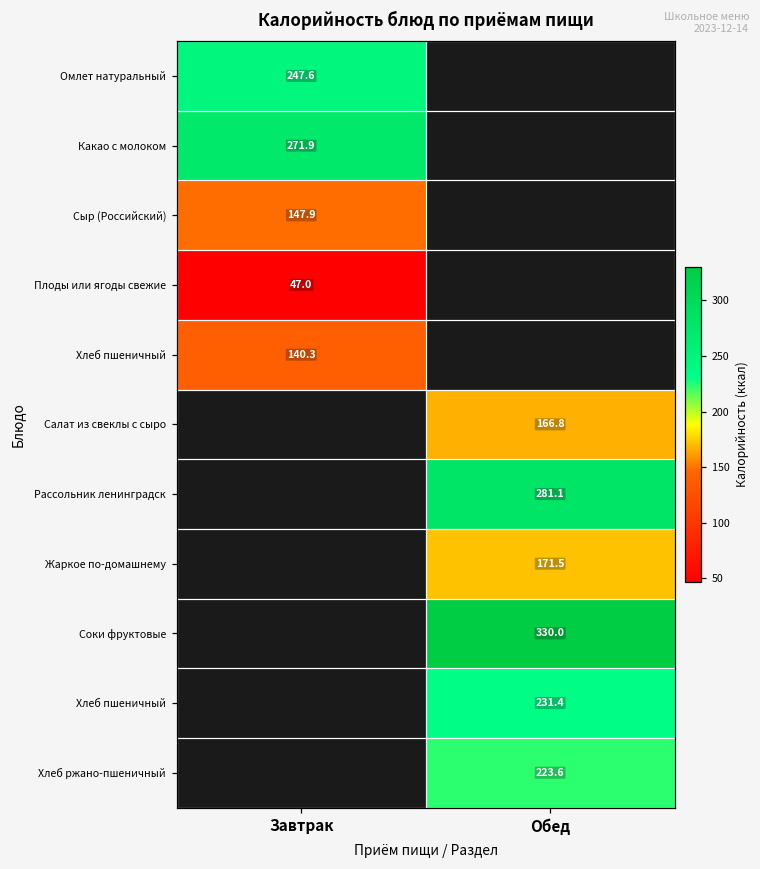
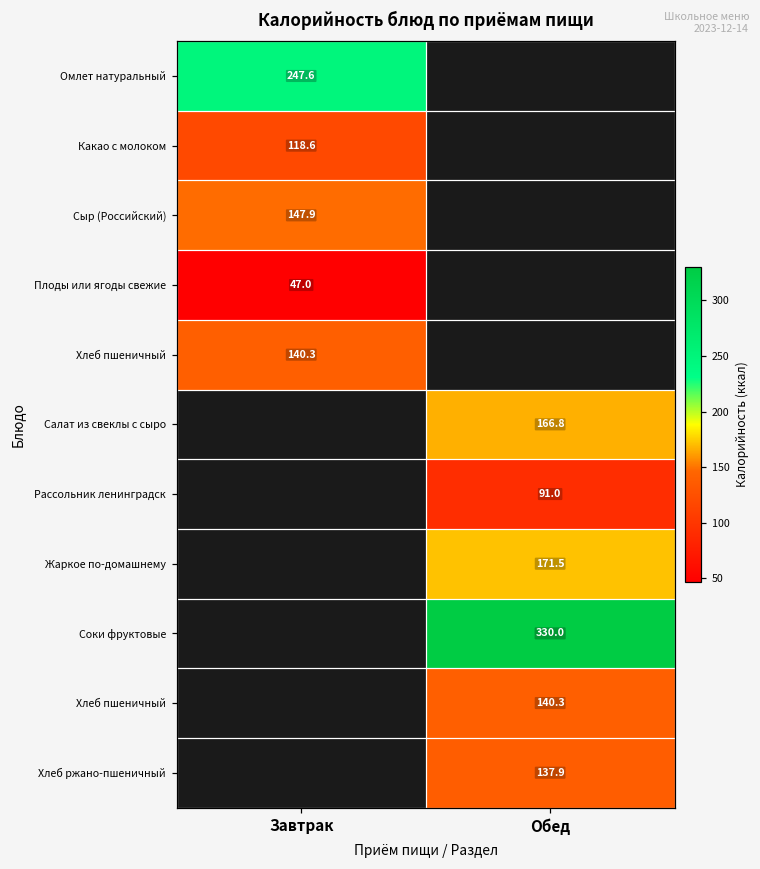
  {
    "Какао с молоком": {
-     "Завтрак": 271.9
+     "Завтрак": 118.6
    },
    "Рассольник ленинградск": {
-     "Обед": 281.1
+     "Обед": 91.0
    },
    "Хлеб пшеничный": {
-     "Обед": 231.4
+     "Обед": 140.3
    },
    "Хлеб ржано-пшеничный": {
-     "Обед": 223.6
+     "Обед": 137.9
    }
  }
